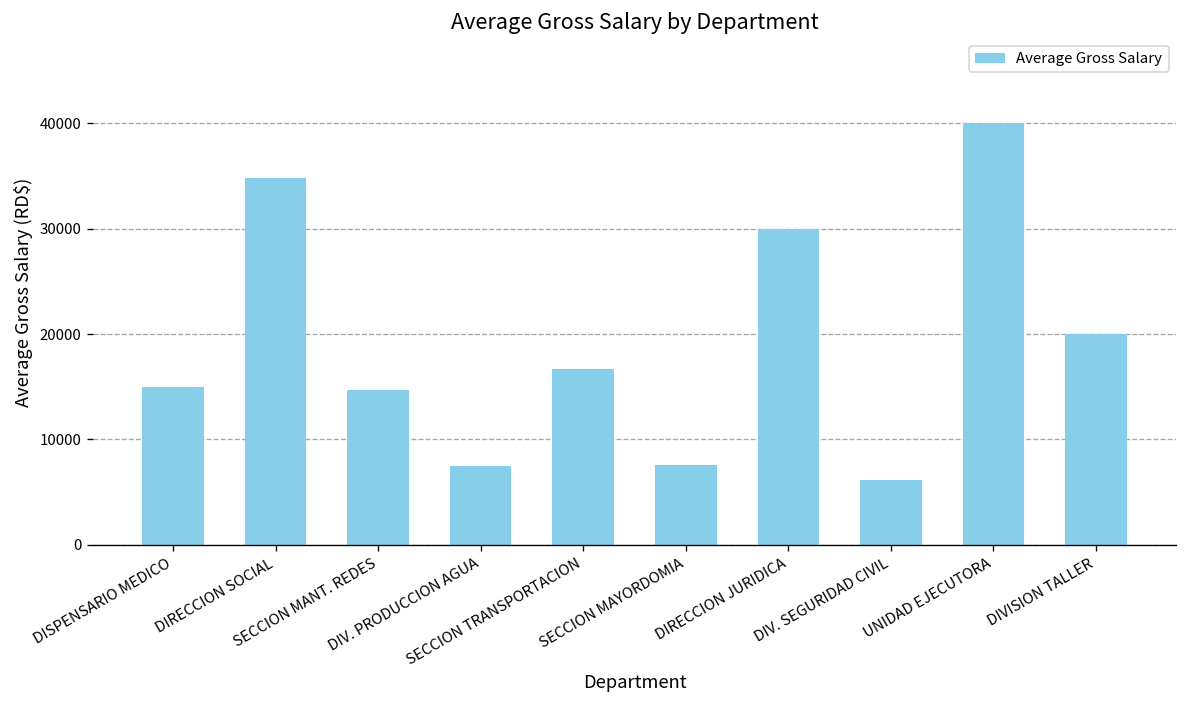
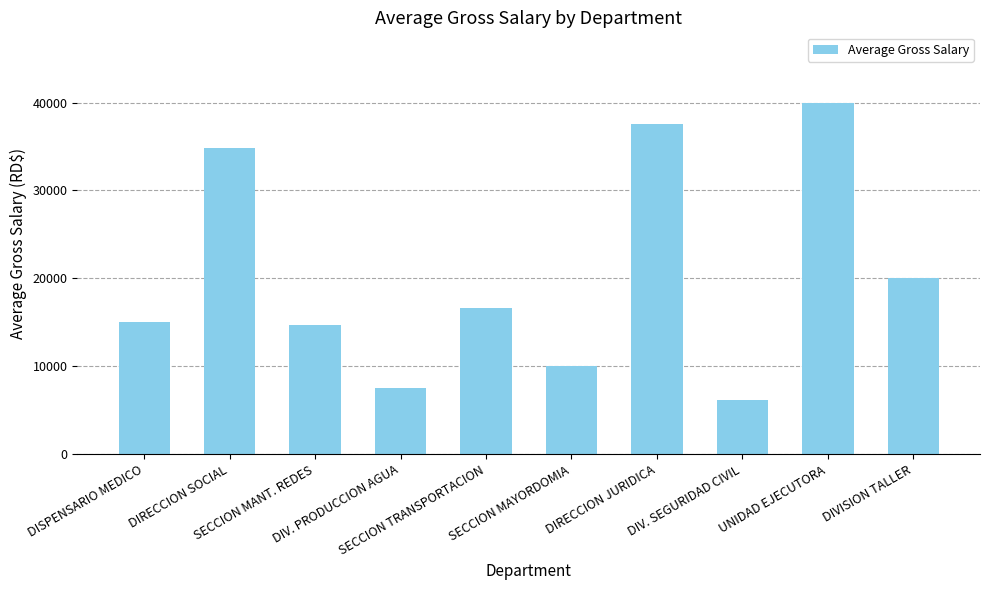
  {
    "DISPENSARIO MEDICO": 15000,
    "DIRECCION SOCIAL": 35000,
    "SECCION MANT. REDES": 15000,
    "DIV. PRODUCCION AGUA": 8000,
    "SECCION TRANSPORTACION": 17000,
-   "SECCION MAYORDOMIA": 8000,
-   "DIRECCION JURIDICA": 30000,
+   "SECCION MAYORDOMIA": 10000,
+   "DIRECCION JURIDICA": 38000,
    "DIV. SEGURIDAD CIVIL": 6000,
    "UNIDAD EJECUTORA": 40000,
    "DIVISION TALLER": 20000
  }
